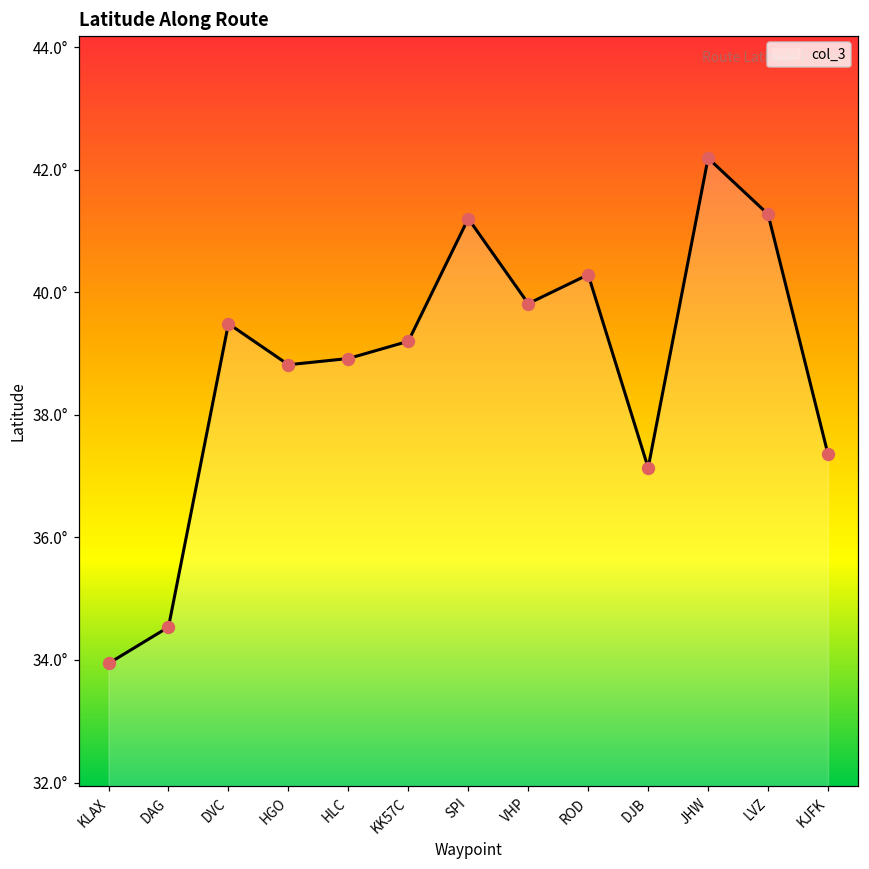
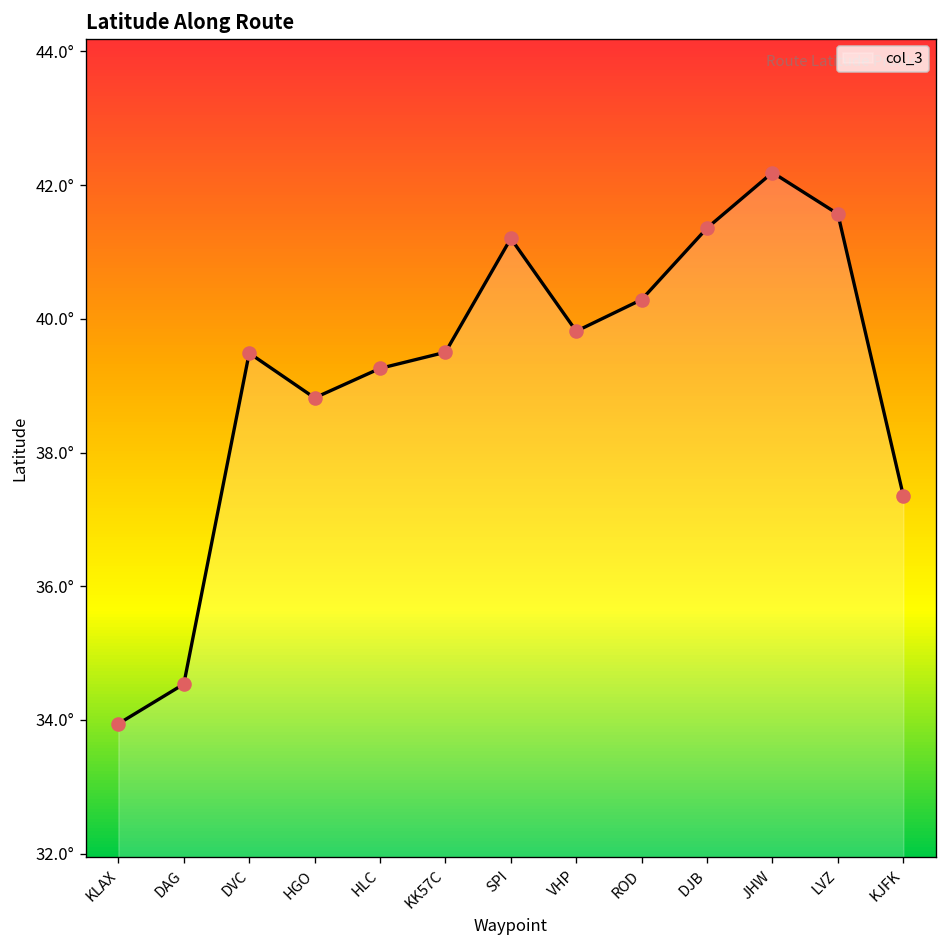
  {
    "KLAX": "33.9°",
    "DAG": "34.5°",
    "DVC": "39.5°",
    "HGO": "38.8°",
-   "HLC": "38.9°",
-   "KK57C": "39.2°",
+   "HLC": "39.3°",
+   "KK57C": "39.5°",
    "SPI": "41.2°",
    "VHP": "39.8°",
    "ROD": "40.3°",
-   "DJB": "37.1°",
+   "DJB": "41.4°",
    "JHW": "42.2°",
-   "LVZ": "41.3°",
+   "LVZ": "41.6°",
    "KJFK": "37.4°"
  }
